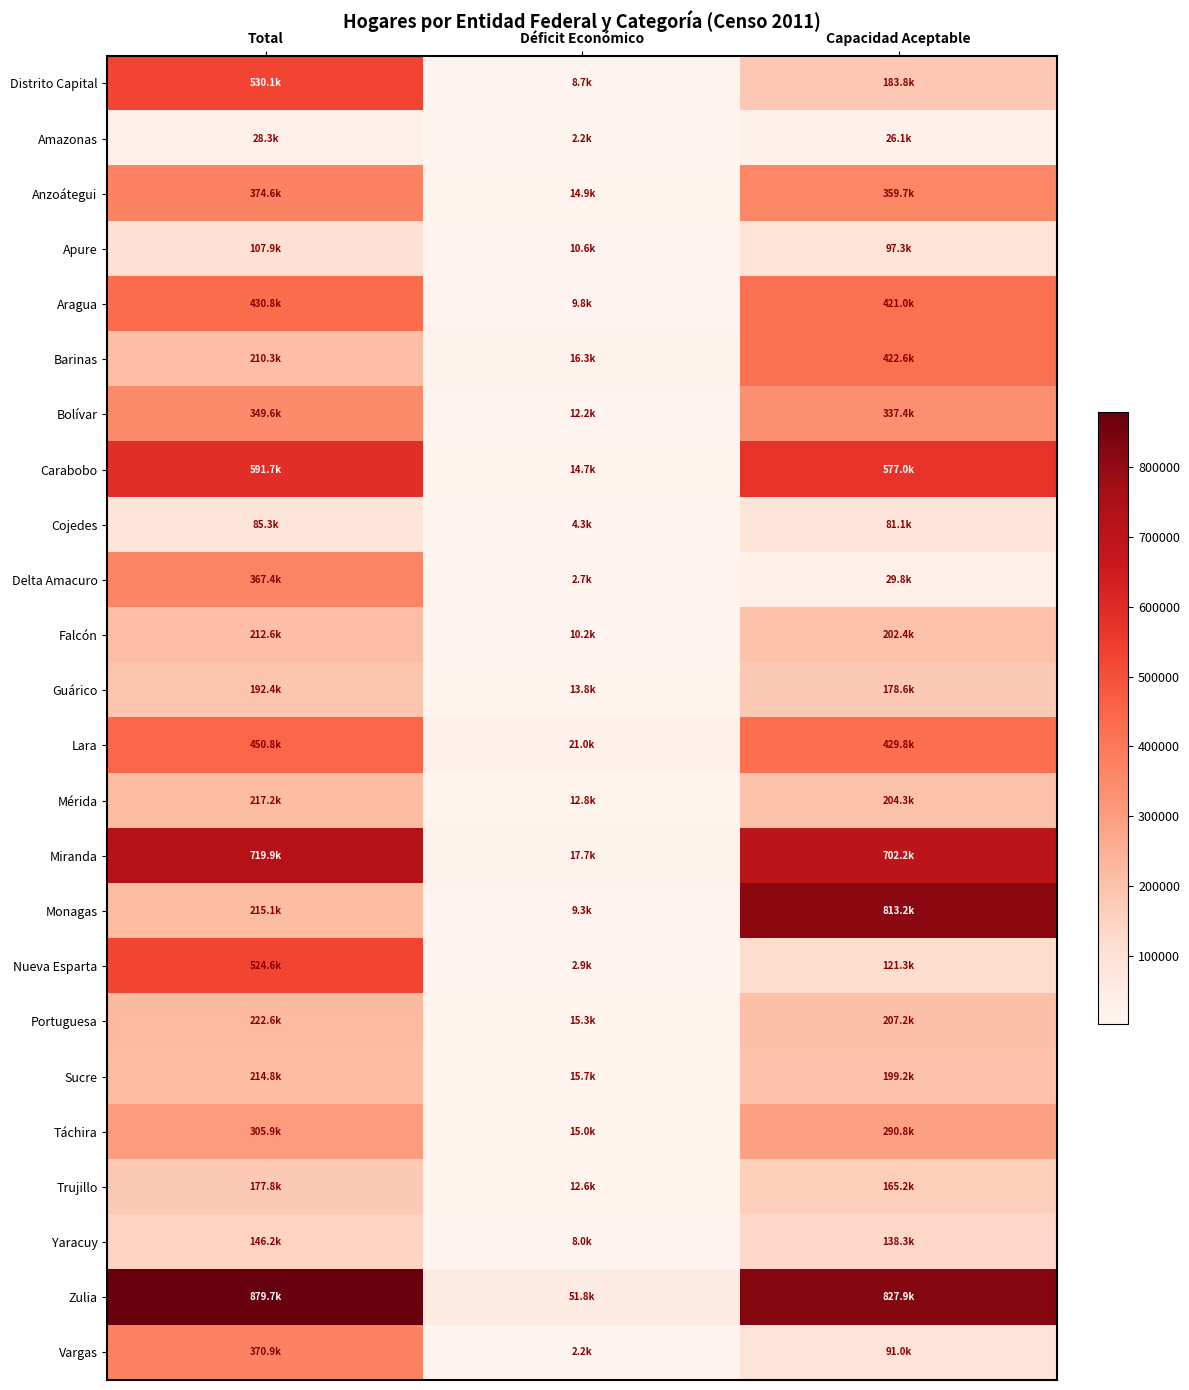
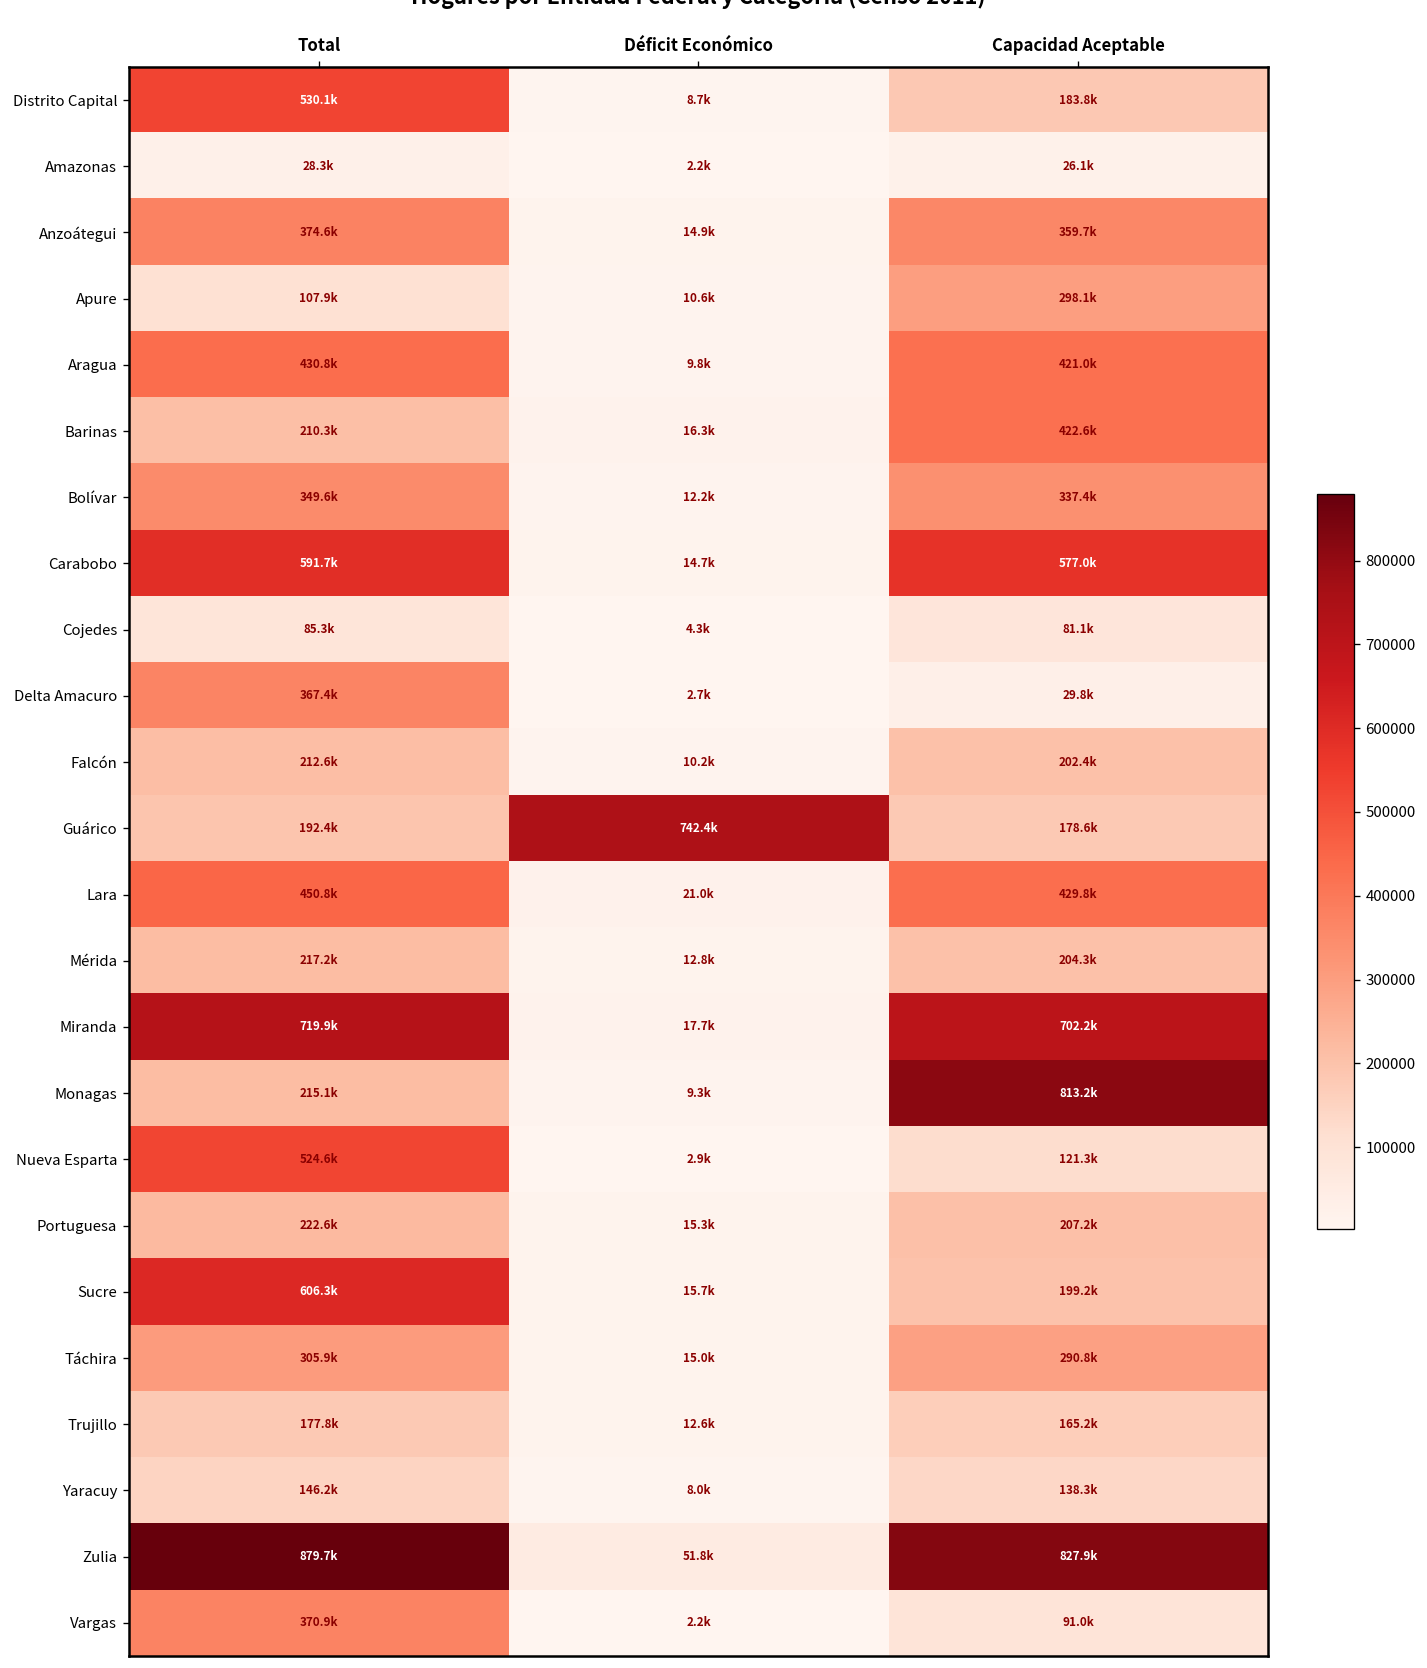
  {
    "Distrito Capital": {
      "Total": "530.1k",
      "Déficit Económico": "8.7k",
      "Capacidad Aceptable": "183.8k"
    },
    "Amazonas": {
      "Total": "28.3k",
      "Déficit Económico": "2.2k",
      "Capacidad Aceptable": "26.1k"
    },
    "Anzoátegui": {
      "Total": "374.6k",
      "Déficit Económico": "14.9k",
      "Capacidad Aceptable": "359.7k"
    },
    "Apure": {
      "Total": "107.9k",
      "Déficit Económico": "10.6k",
-     "Capacidad Aceptable": "97.3k"
+     "Capacidad Aceptable": "298.1k"
    },
    "Aragua": {
      "Total": "430.8k",
      "Déficit Económico": "9.8k",
      "Capacidad Aceptable": "421.0k"
    },
    "Barinas": {
      "Total": "210.3k",
      "Déficit Económico": "16.3k",
      "Capacidad Aceptable": "422.6k"
    },
    "Bolívar": {
      "Total": "349.6k",
      "Déficit Económico": "12.2k",
      "Capacidad Aceptable": "337.4k"
    },
    "Carabobo": {
      "Total": "591.7k",
      "Déficit Económico": "14.7k",
      "Capacidad Aceptable": "577.0k"
    },
    "Cojedes": {
      "Total": "85.3k",
      "Déficit Económico": "4.3k",
      "Capacidad Aceptable": "81.1k"
    },
    "Delta Amacuro": {
      "Total": "367.4k",
      "Déficit Económico": "2.7k",
      "Capacidad Aceptable": "29.8k"
    },
    "Falcón": {
      "Total": "212.6k",
      "Déficit Económico": "10.2k",
      "Capacidad Aceptable": "202.4k"
    },
    "Guárico": {
      "Total": "192.4k",
-     "Déficit Económico": "13.8k",
+     "Déficit Económico": "742.4k",
      "Capacidad Aceptable": "178.6k"
    },
    "Lara": {
      "Total": "450.8k",
      "Déficit Económico": "21.0k",
      "Capacidad Aceptable": "429.8k"
    },
    "Mérida": {
      "Total": "217.2k",
      "Déficit Económico": "12.8k",
      "Capacidad Aceptable": "204.3k"
    },
    "Miranda": {
      "Total": "719.9k",
      "Déficit Económico": "17.7k",
      "Capacidad Aceptable": "702.2k"
    },
    "Monagas": {
      "Total": "215.1k",
      "Déficit Económico": "9.3k",
      "Capacidad Aceptable": "813.2k"
    },
    "Nueva Esparta": {
      "Total": "524.6k",
      "Déficit Económico": "2.9k",
      "Capacidad Aceptable": "121.3k"
    },
    "Portuguesa": {
      "Total": "222.6k",
      "Déficit Económico": "15.3k",
      "Capacidad Aceptable": "207.2k"
    },
    "Sucre": {
-     "Total": "214.8k",
+     "Total": "606.3k",
      "Déficit Económico": "15.7k",
      "Capacidad Aceptable": "199.2k"
    },
    "Táchira": {
      "Total": "305.9k",
      "Déficit Económico": "15.0k",
      "Capacidad Aceptable": "290.8k"
    },
    "Trujillo": {
      "Total": "177.8k",
      "Déficit Económico": "12.6k",
      "Capacidad Aceptable": "165.2k"
    },
    "Yaracuy": {
      "Total": "146.2k",
      "Déficit Económico": "8.0k",
      "Capacidad Aceptable": "138.3k"
    },
    "Zulia": {
      "Total": "879.7k",
      "Déficit Económico": "51.8k",
      "Capacidad Aceptable": "827.9k"
    },
    "Vargas": {
      "Total": "370.9k",
      "Déficit Económico": "2.2k",
      "Capacidad Aceptable": "91.0k"
    }
  }
